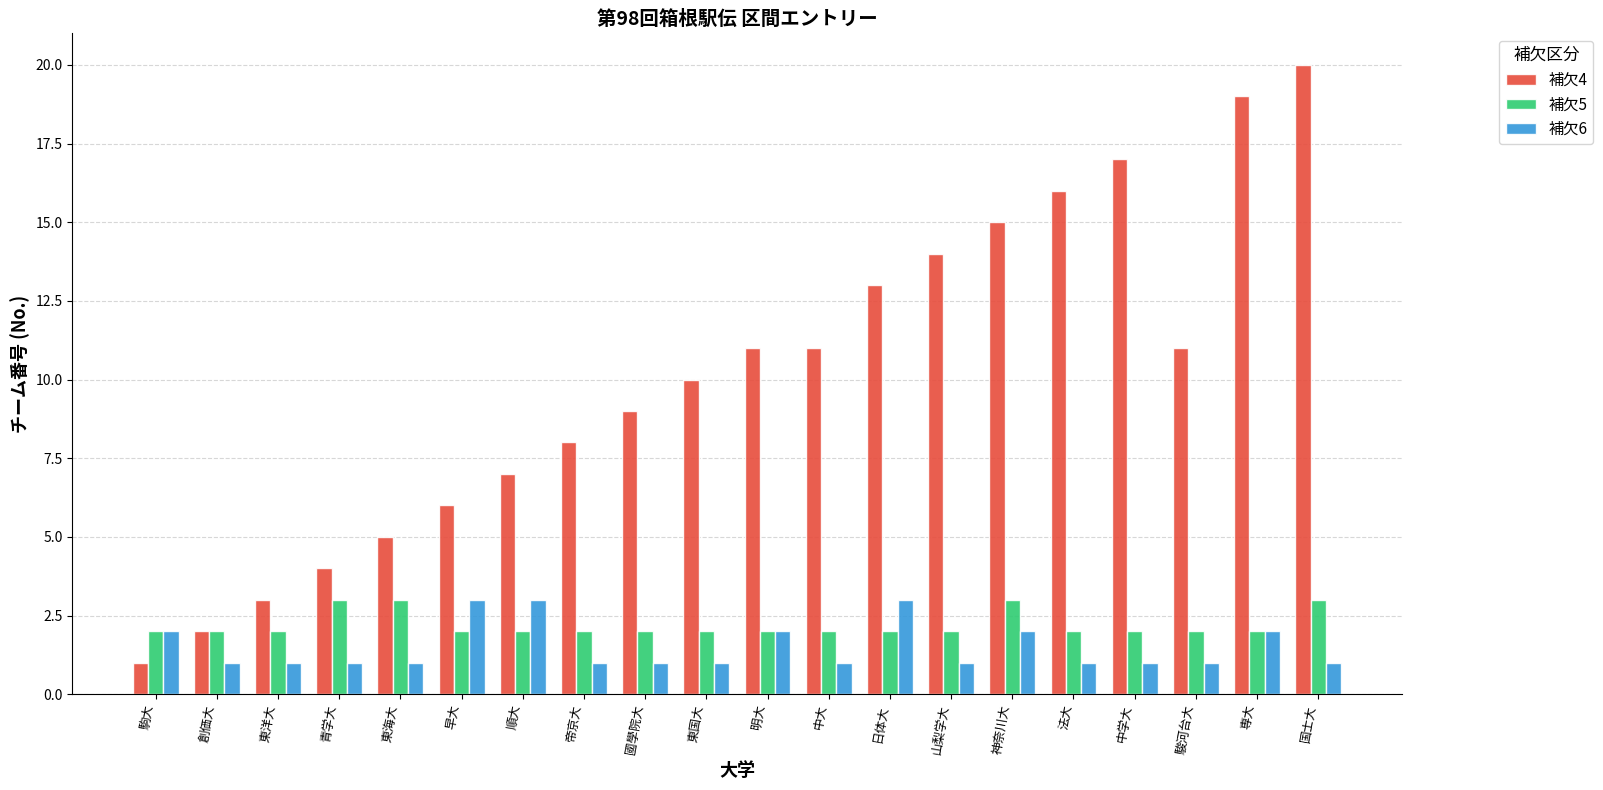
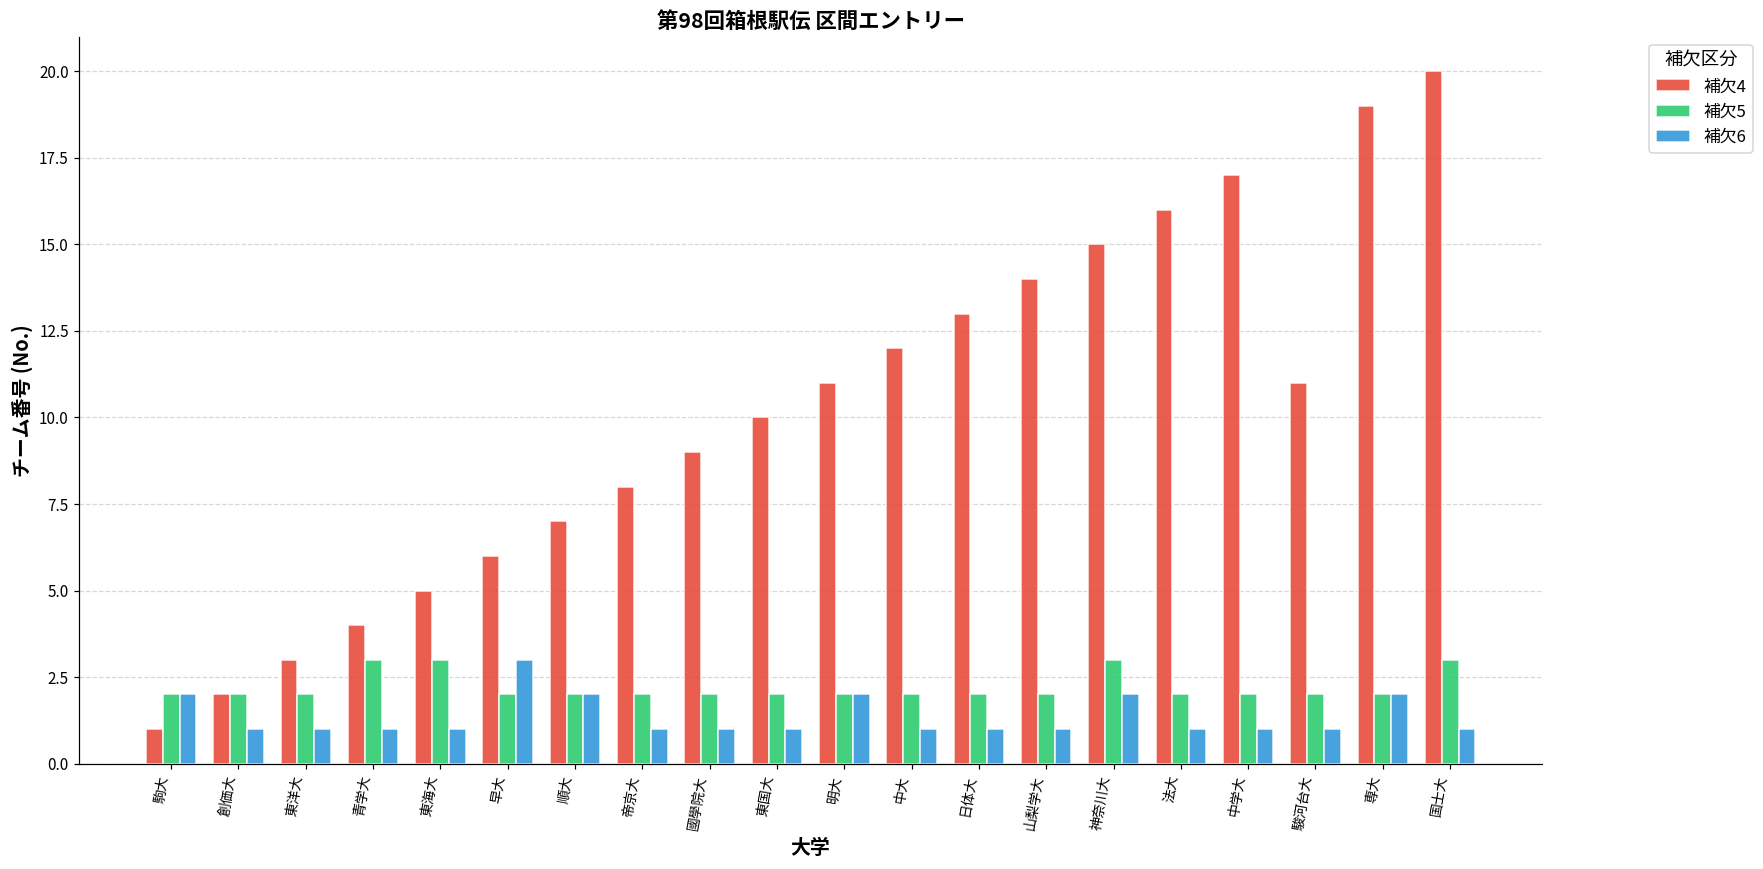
  {
    "補欠4": {
      "駒大": 1,
      "創価大": 2,
      "東洋大": 3,
      "青学大": 4,
      "東海大": 5,
      "早大": 6,
      "順大": 7,
      "帝京大": 8,
      "國學院大": 9,
      "東国大": 10,
      "明大": 11,
-     "中大": 11,
+     "中大": 12,
      "日体大": 13,
      "山梨学大": 14,
      "神奈川大": 15,
      "法大": 16,
      "中学大": 17,
      "駿河台大": 11,
      "専大": 19,
      "国士大": 20
    },
    "補欠5": {
      "駒大": 2,
      "創価大": 2,
      "東洋大": 2,
      "青学大": 3,
      "東海大": 3,
      "早大": 2,
      "順大": 2,
      "帝京大": 2,
      "國學院大": 2,
      "東国大": 2,
      "明大": 2,
      "中大": 2,
      "日体大": 2,
      "山梨学大": 2,
      "神奈川大": 3,
      "法大": 2,
      "中学大": 2,
      "駿河台大": 2,
      "専大": 2,
      "国士大": 3
    },
    "補欠6": {
      "駒大": 2,
      "創価大": 1,
      "東洋大": 1,
      "青学大": 1,
      "東海大": 1,
      "早大": 3,
-     "順大": 3,
+     "順大": 2,
      "帝京大": 1,
      "國學院大": 1,
      "東国大": 1,
      "明大": 2,
      "中大": 1,
-     "日体大": 3,
+     "日体大": 1,
      "山梨学大": 1,
      "神奈川大": 2,
      "法大": 1,
      "中学大": 1,
      "駿河台大": 1,
      "専大": 2,
      "国士大": 1
    }
  }
